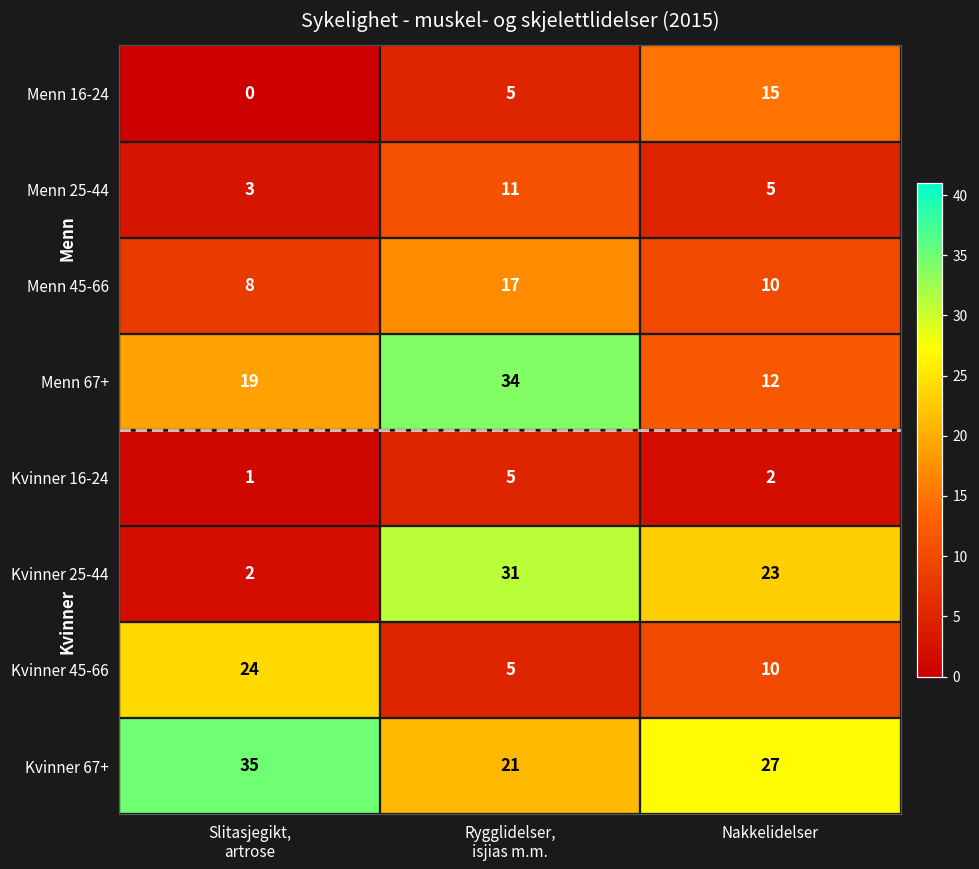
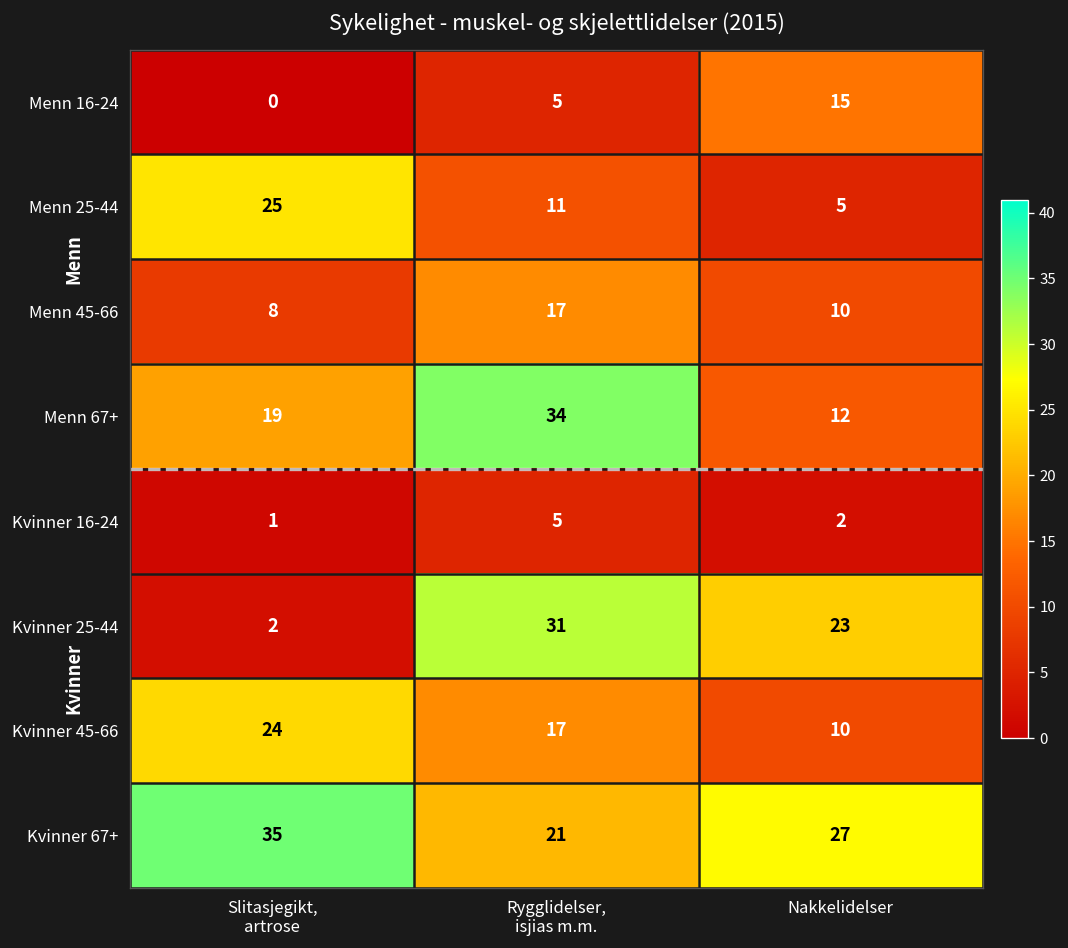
  {
    "Menn 16-24": {
      "Slitasjegikt, artrose": 0,
      "Rygglidelser, isjias m.m.": 5,
      "Nakkelidelser": 15
    },
    "Menn 25-44": {
-     "Slitasjegikt, artrose": 3,
+     "Slitasjegikt, artrose": 25,
      "Rygglidelser, isjias m.m.": 11,
      "Nakkelidelser": 5
    },
    "Menn 45-66": {
      "Slitasjegikt, artrose": 8,
      "Rygglidelser, isjias m.m.": 17,
      "Nakkelidelser": 10
    },
    "Menn 67+": {
      "Slitasjegikt, artrose": 19,
      "Rygglidelser, isjias m.m.": 34,
      "Nakkelidelser": 12
    },
    "Kvinner 16-24": {
      "Slitasjegikt, artrose": 1,
      "Rygglidelser, isjias m.m.": 5,
      "Nakkelidelser": 2
    },
    "Kvinner 25-44": {
      "Slitasjegikt, artrose": 2,
      "Rygglidelser, isjias m.m.": 31,
      "Nakkelidelser": 23
    },
    "Kvinner 45-66": {
      "Slitasjegikt, artrose": 24,
-     "Rygglidelser, isjias m.m.": 5,
+     "Rygglidelser, isjias m.m.": 17,
      "Nakkelidelser": 10
    },
    "Kvinner 67+": {
      "Slitasjegikt, artrose": 35,
      "Rygglidelser, isjias m.m.": 21,
      "Nakkelidelser": 27
    }
  }
